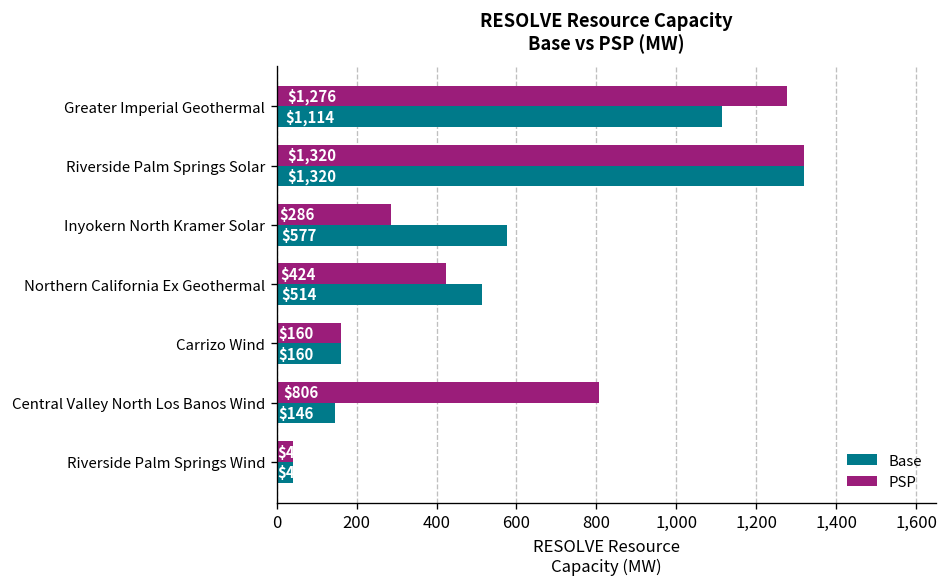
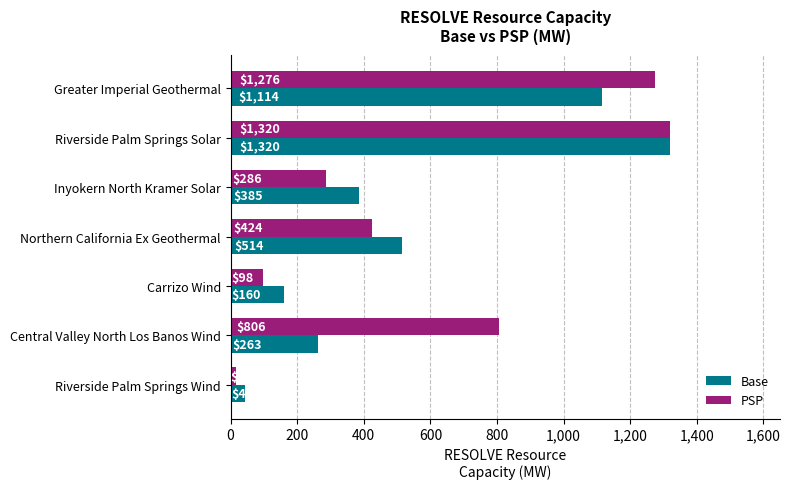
  {
    "Base": {
      "Greater Imperial Geothermal": "$1,114",
      "Riverside Palm Springs Solar": "$1,320",
-     "Inyokern North Kramer Solar": "$577",
+     "Inyokern North Kramer Solar": "$385",
      "Northern California Ex Geothermal": "$514",
      "Carrizo Wind": "$160",
-     "Central Valley North Los Banos Wind": "$146",
+     "Central Valley North Los Banos Wind": "$263",
      "Riverside Palm Springs Wind": "$42"
    },
    "PSP": {
      "Greater Imperial Geothermal": "$1,276",
      "Riverside Palm Springs Solar": "$1,320",
      "Inyokern North Kramer Solar": "$286",
      "Northern California Ex Geothermal": "$424",
-     "Carrizo Wind": "$160",
+     "Carrizo Wind": "$98",
      "Central Valley North Los Banos Wind": "$806",
-     "Riverside Palm Springs Wind": "40"
+     "Riverside Palm Springs Wind": "20"
    }
  }
